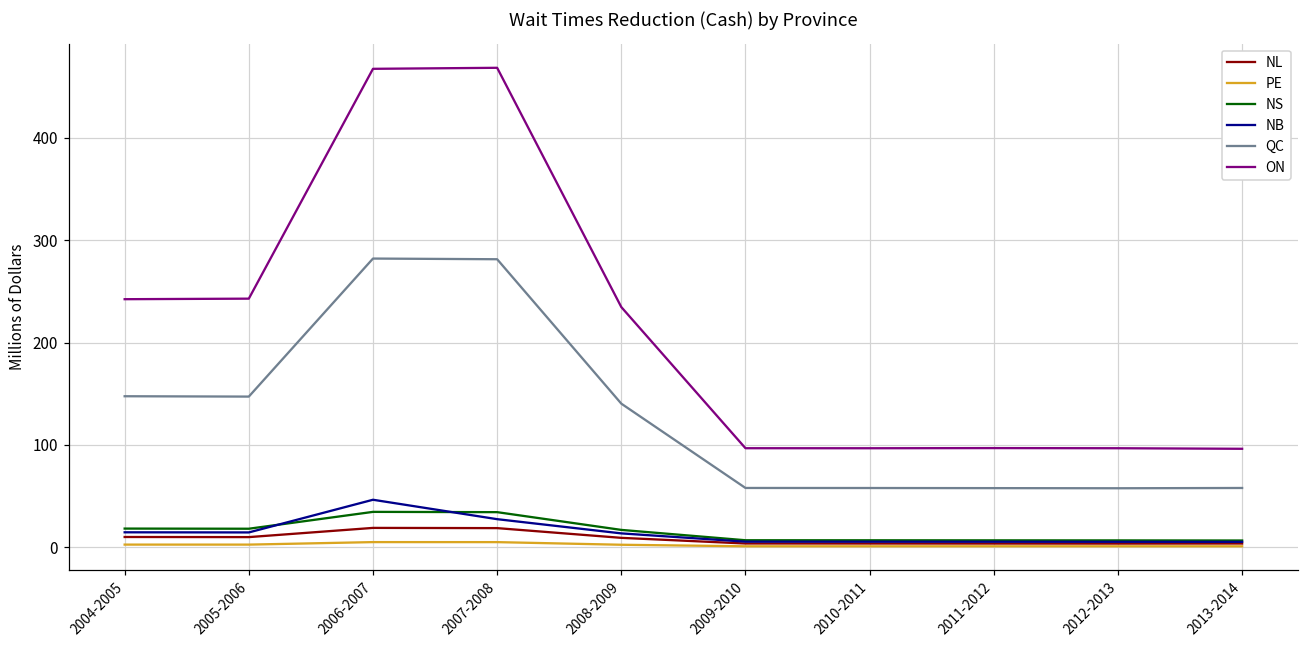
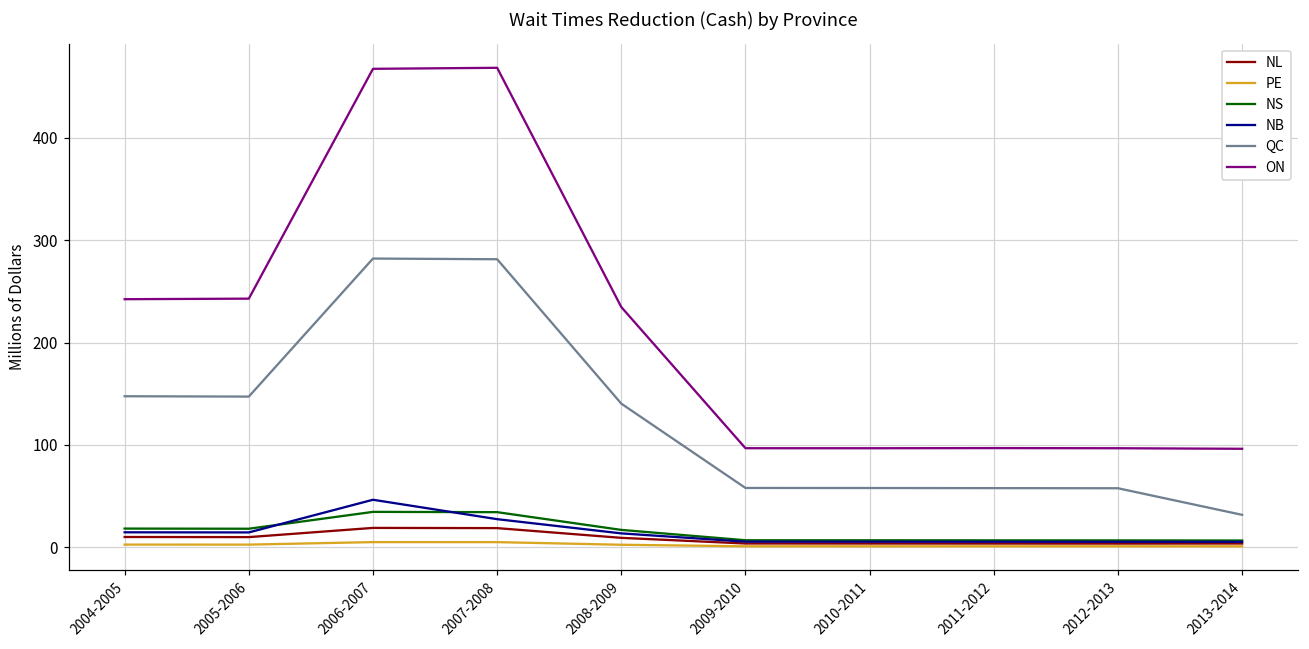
  {
    "NL": {
      "2004-2005": 10,
      "2005-2006": 10,
      "2006-2007": 20,
      "2007-2008": 20,
      "2008-2009": 10
    },
    "PE": {
      "2004-2005": 0,
      "2005-2006": 0,
      "2006-2007": 10,
      "2007-2008": 10,
      "2008-2009": 0
    },
    "NS": {
      "2004-2005": 20,
      "2005-2006": 20,
      "2006-2007": 30,
      "2007-2008": 30,
      "2008-2009": 20
    },
    "NB": {
      "2004-2005": 10,
      "2005-2006": 10,
      "2006-2007": 50,
      "2007-2008": 30,
      "2008-2009": 10
    },
    "QC": {
      "2004-2005": 150,
      "2005-2006": 150,
      "2006-2007": 280,
      "2007-2008": 280,
      "2008-2009": 140,
      "2009-2010": 60,
      "2010-2011": 60,
      "2011-2012": 60,
      "2012-2013": 60,
-     "2013-2014": 60
+     "2013-2014": 30
    },
    "ON": {
      "2004-2005": 240,
      "2005-2006": 240,
      "2006-2007": 470,
      "2007-2008": 470,
      "2008-2009": 230,
      "2009-2010": 100,
      "2010-2011": 100,
      "2011-2012": 100,
      "2012-2013": 100,
      "2013-2014": 100
    }
  }
